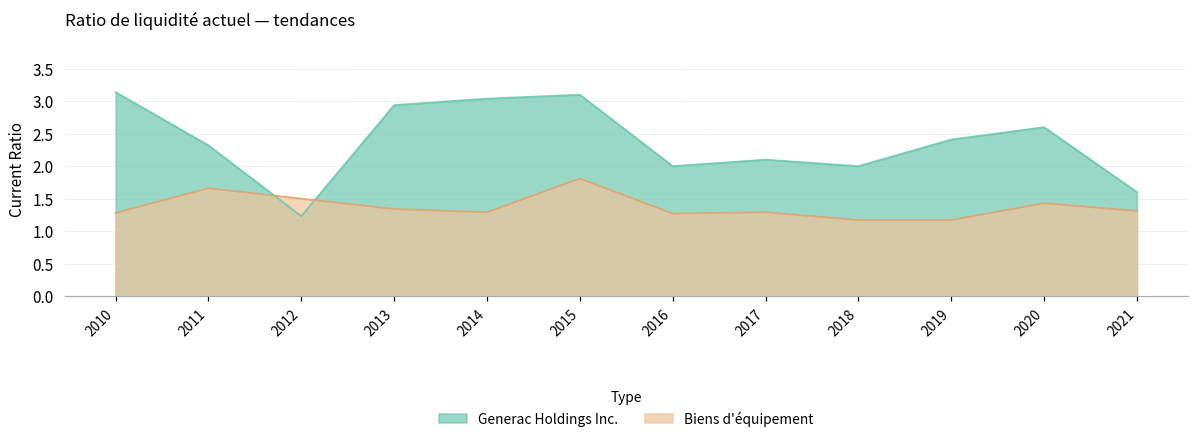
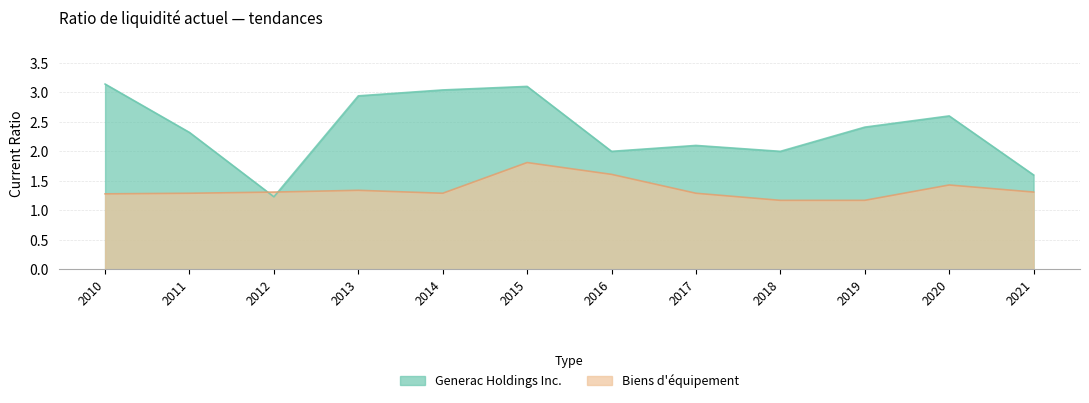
  {
    "Generac Holdings Inc.": {
      "2010": 3.1,
      "2011": 2.3,
      "2012": 1.2,
      "2013": 2.9,
      "2014": 3.0,
      "2015": 3.1,
      "2016": 2.0,
      "2017": 2.1,
      "2018": 2.0,
      "2019": 2.4,
      "2020": 2.6,
      "2021": 1.6
    },
    "Biens d'équipement": {
      "2010": 1.3,
-     "2011": 1.7,
-     "2012": 1.5,
+     "2011": 1.3,
+     "2012": 1.3,
      "2013": 1.3,
      "2014": 1.3,
      "2015": 1.8,
-     "2016": 1.3,
+     "2016": 1.6,
      "2017": 1.3,
      "2018": 1.2,
      "2019": 1.2,
      "2020": 1.4,
      "2021": 1.3
    }
  }
